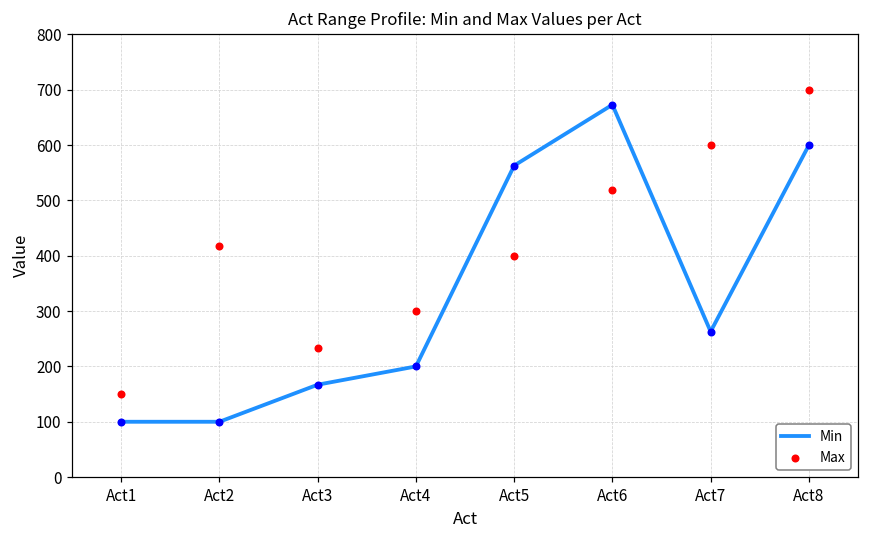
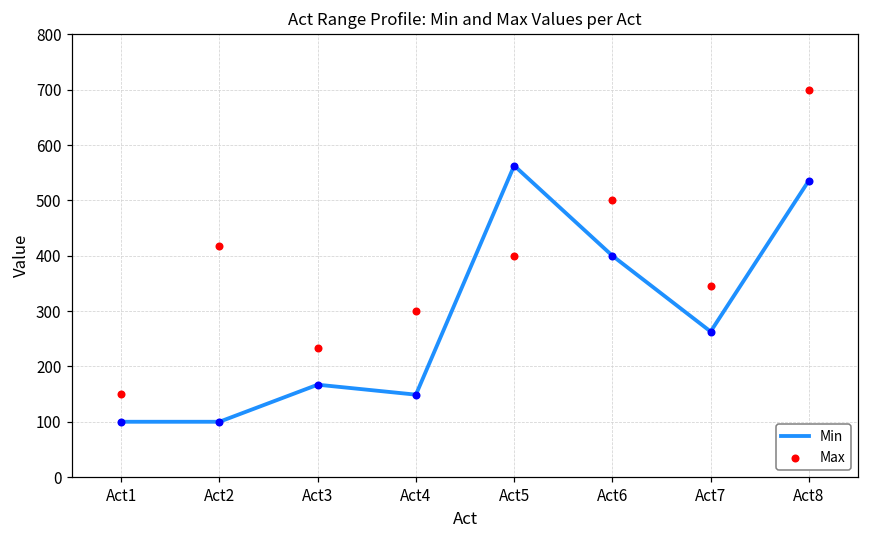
  {
    "Min": {
      "Act1": 100,
      "Act2": 100,
      "Act3": 170,
-     "Act4": 200,
+     "Act4": 150,
      "Act5": 560,
-     "Act6": 670,
+     "Act6": 400,
      "Act7": 260,
-     "Act8": 600
+     "Act8": 540
    },
    "Max": {
-     "Act6": 520,
-     "Act7": 600
+     "Act6": 500,
+     "Act7": 350
    }
  }
